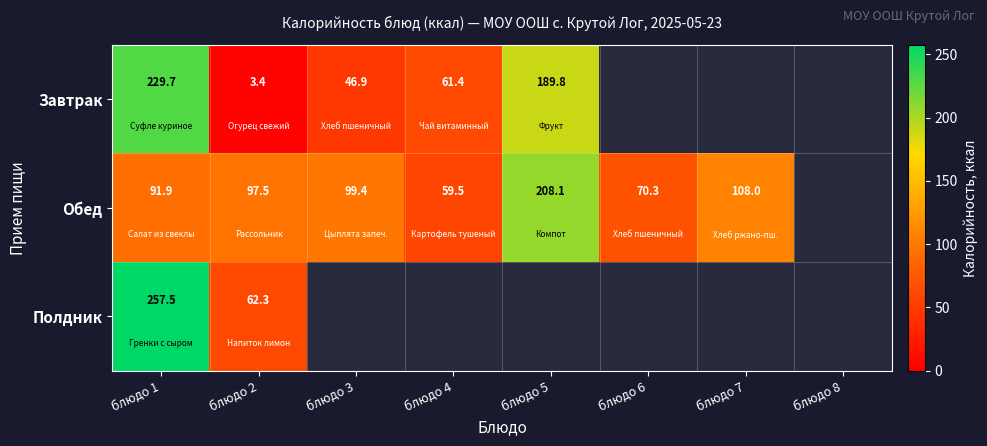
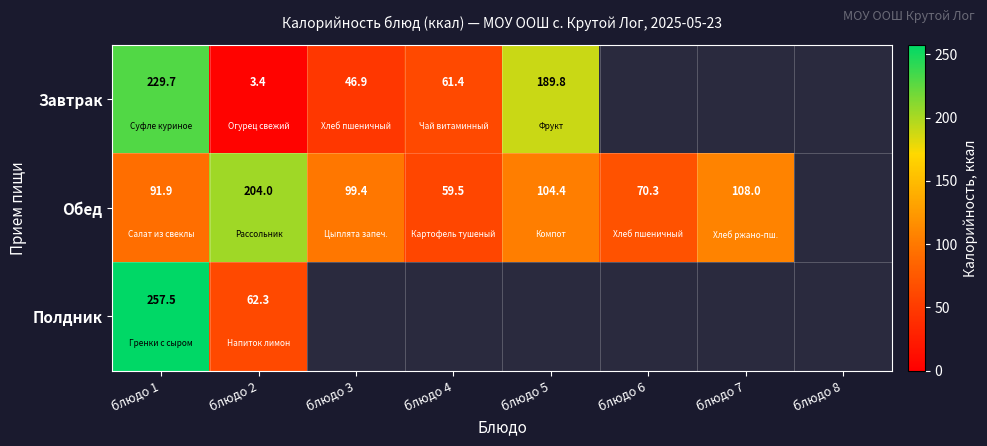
  {
    "Обед": {
-     "блюдо 2": 97.5,
-     "блюдо 5": 208.1
+     "блюдо 2": 204.0,
+     "блюдо 5": 104.4
    }
  }
